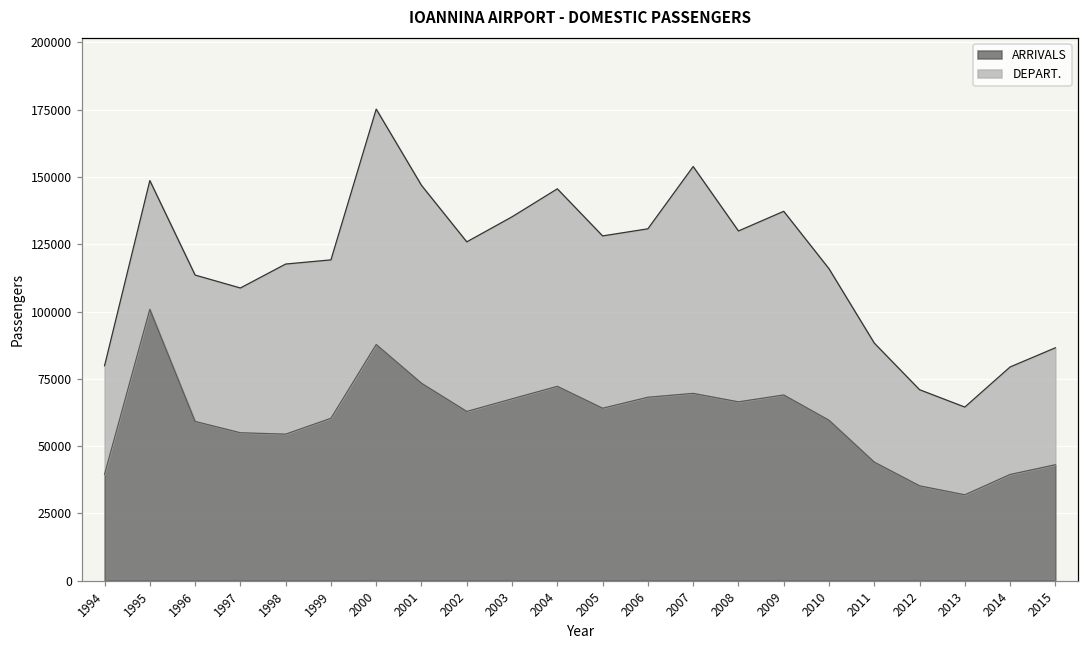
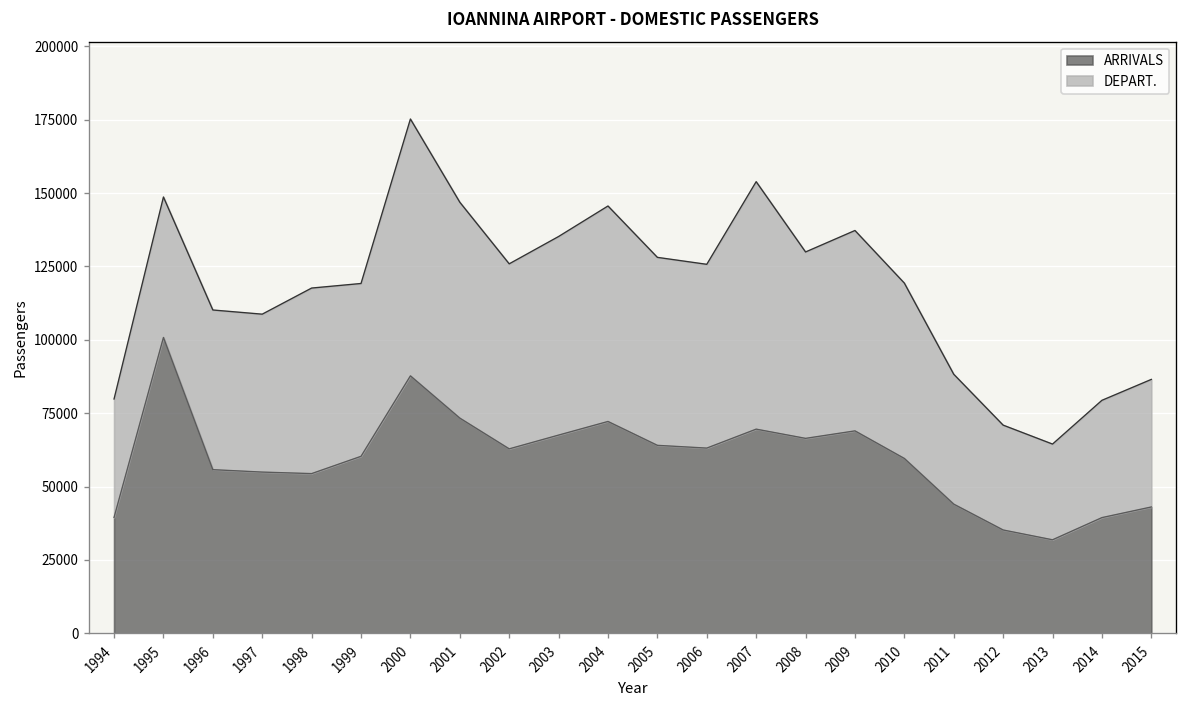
  {
    "ARRIVALS": {
      "1994": 40000,
      "1995": 101000,
-     "1996": 59000,
+     "1996": 56000,
      "1997": 55000,
      "1998": 54000,
      "1999": 60000,
      "2000": 88000,
      "2001": 73000,
      "2002": 63000,
      "2003": 68000,
      "2004": 72000,
      "2005": 64000,
-     "2006": 68000,
+     "2006": 63000,
      "2007": 70000,
      "2008": 66000,
      "2009": 69000,
      "2010": 60000,
      "2011": 44000,
      "2012": 35000,
      "2013": 32000,
      "2014": 39000,
      "2015": 43000
    },
    "DEPART.": {
      "1994": 40000,
      "1995": 48000,
      "1996": 54000,
      "1997": 54000,
      "1998": 63000,
      "1999": 59000,
      "2000": 88000,
      "2001": 74000,
      "2002": 63000,
      "2003": 68000,
      "2004": 73000,
      "2005": 64000,
      "2006": 63000,
      "2007": 84000,
      "2008": 64000,
      "2009": 68000,
-     "2010": 56000,
+     "2010": 60000,
      "2011": 44000,
      "2012": 36000,
      "2013": 33000,
      "2014": 40000,
      "2015": 43000
    }
  }
